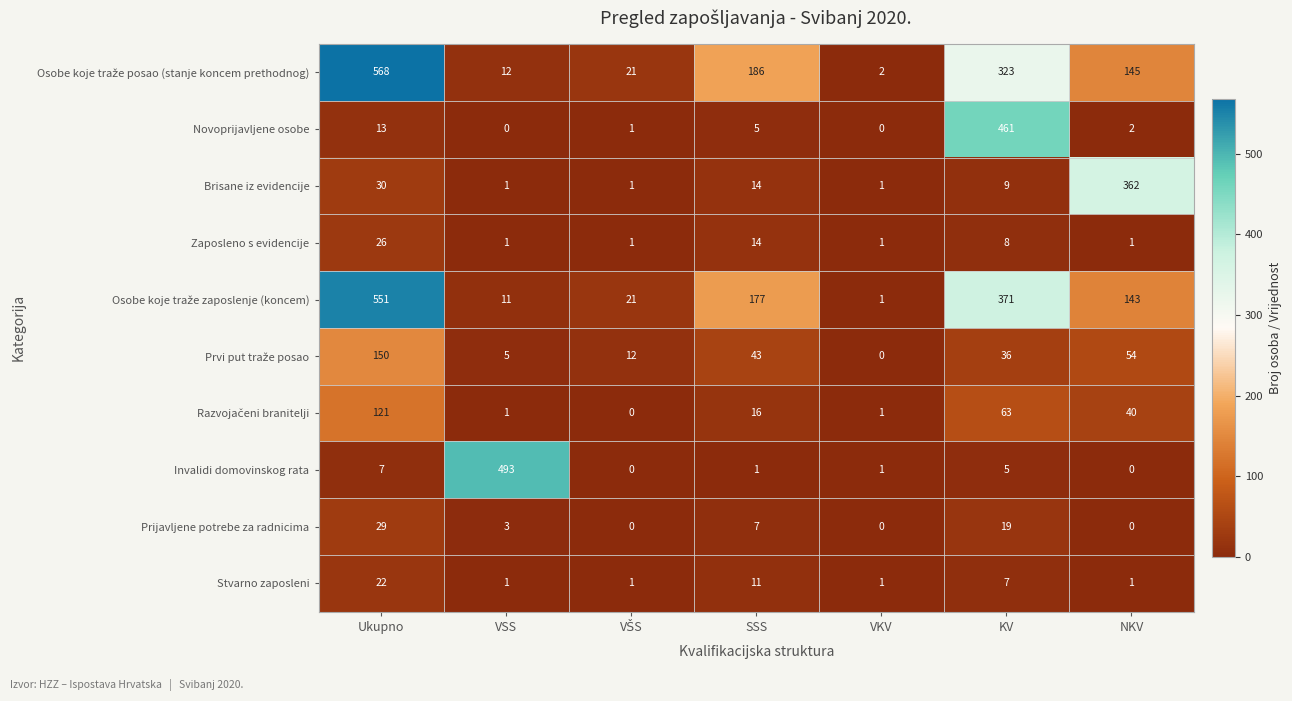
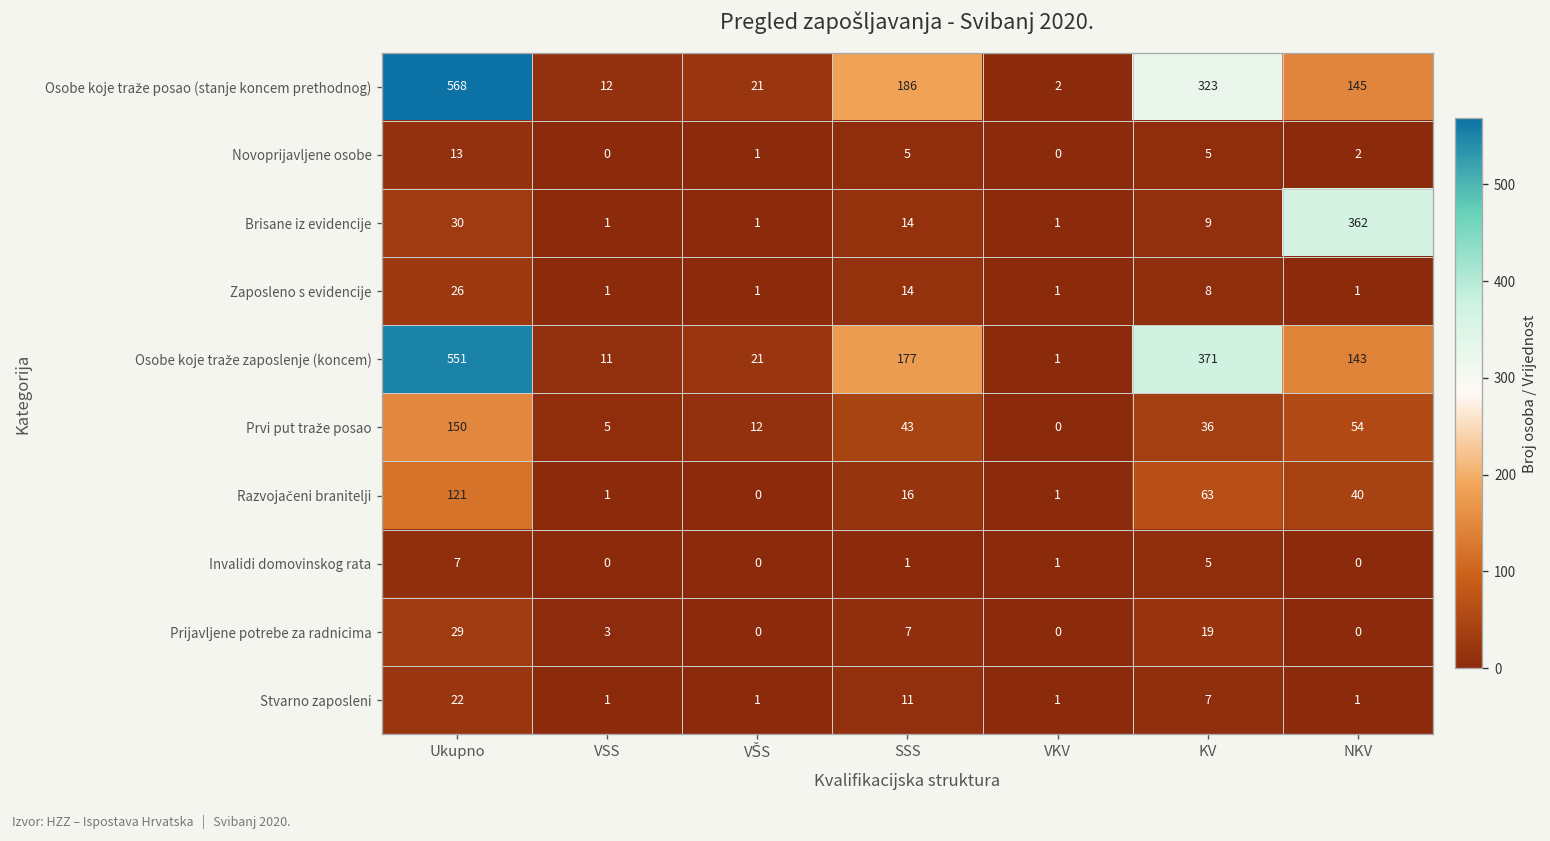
  {
    "Osobe koje traže posao (stanje koncem prethodnog)": {
      "Ukupno": 568,
      "VSS": 12,
      "VŠS": 21,
      "SSS": 186,
      "VKV": 2,
      "KV": 323,
      "NKV": 145
    },
    "Novoprijavljene osobe": {
      "Ukupno": 13,
      "VSS": 0,
      "VŠS": 1,
      "SSS": 5,
      "VKV": 0,
-     "KV": 461,
+     "KV": 5,
      "NKV": 2
    },
    "Brisane iz evidencije": {
      "Ukupno": 30,
      "VSS": 1,
      "VŠS": 1,
      "SSS": 14,
      "VKV": 1,
      "KV": 9,
      "NKV": 362
    },
    "Zaposleno s evidencije": {
      "Ukupno": 26,
      "VSS": 1,
      "VŠS": 1,
      "SSS": 14,
      "VKV": 1,
      "KV": 8,
      "NKV": 1
    },
    "Osobe koje traže zaposlenje (koncem)": {
      "Ukupno": 551,
      "VSS": 11,
      "VŠS": 21,
      "SSS": 177,
      "VKV": 1,
      "KV": 371,
      "NKV": 143
    },
    "Prvi put traže posao": {
      "Ukupno": 150,
      "VSS": 5,
      "VŠS": 12,
      "SSS": 43,
      "VKV": 0,
      "KV": 36,
      "NKV": 54
    },
    "Razvojačeni branitelji": {
      "Ukupno": 121,
      "VSS": 1,
      "VŠS": 0,
      "SSS": 16,
      "VKV": 1,
      "KV": 63,
      "NKV": 40
    },
    "Invalidi domovinskog rata": {
      "Ukupno": 7,
-     "VSS": 493,
+     "VSS": 0,
      "VŠS": 0,
      "SSS": 1,
      "VKV": 1,
      "KV": 5,
      "NKV": 0
    },
    "Prijavljene potrebe za radnicima": {
      "Ukupno": 29,
      "VSS": 3,
      "VŠS": 0,
      "SSS": 7,
      "VKV": 0,
      "KV": 19,
      "NKV": 0
    },
    "Stvarno zaposleni": {
      "Ukupno": 22,
      "VSS": 1,
      "VŠS": 1,
      "SSS": 11,
      "VKV": 1,
      "KV": 7,
      "NKV": 1
    }
  }
